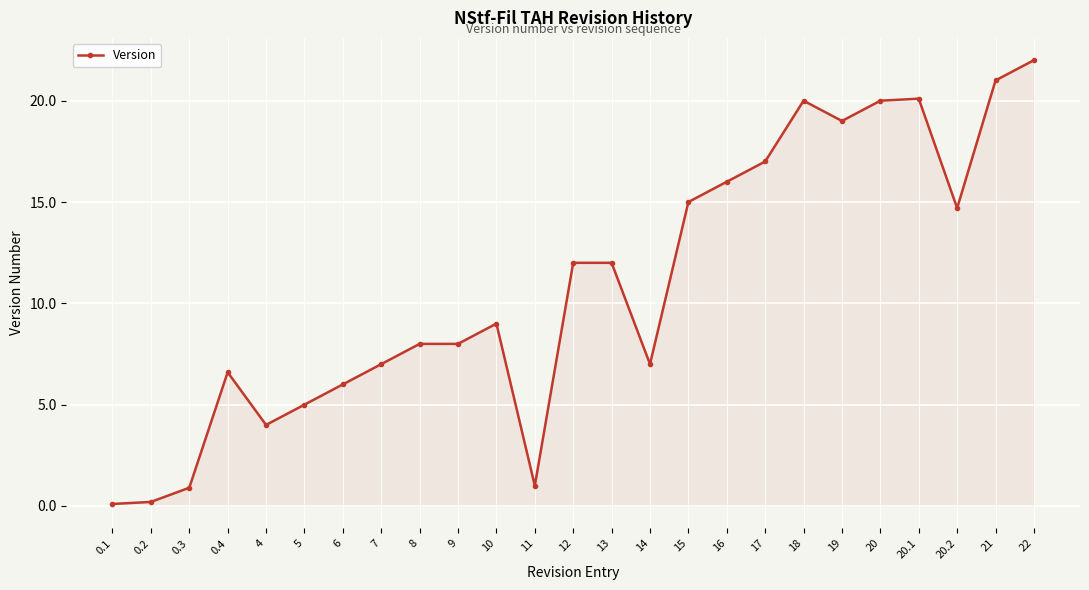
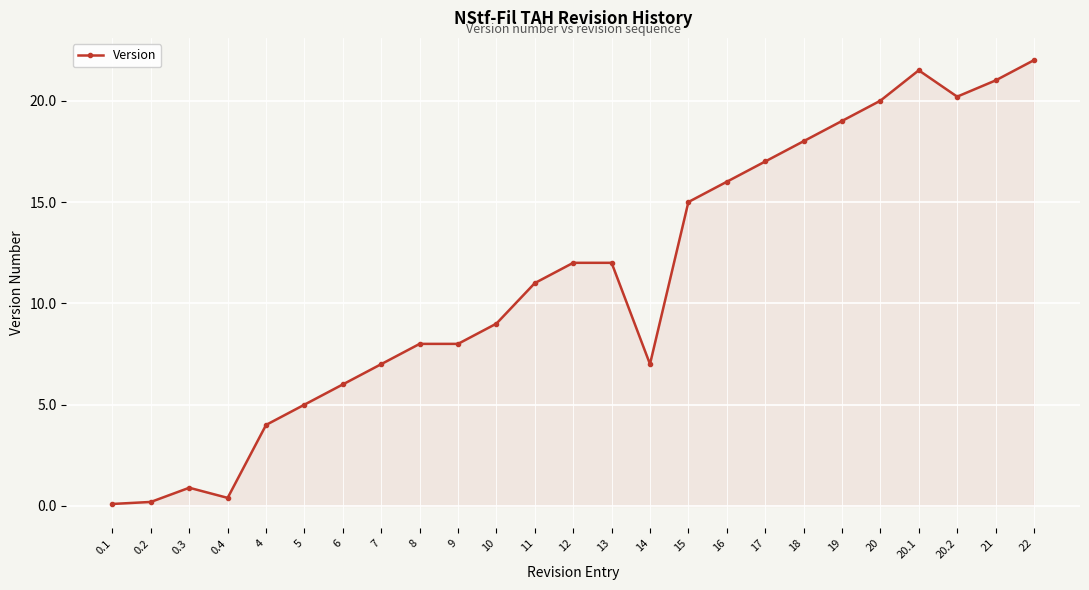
  {
    "0.1": 0.1,
    "0.2": 0.2,
    "0.3": 0.9,
-   "0.4": 6.6,
+   "0.4": 0.4,
    "4": 4.0,
    "5": 5.0,
    "6": 6.0,
    "7": 7.0,
    "8": 8.0,
    "9": 8.0,
    "10": 9.0,
-   "11": 1,
+   "11": 11,
    "12": 12.0,
    "13": 12.0,
    "14": 7.0,
    "15": 15.0,
    "16": 16.0,
    "17": 17.0,
-   "18": 20,
+   "18": 18,
    "19": 19.0,
    "20": 20.0,
-   "20.1": 20.1,
-   "20.2": 14.7,
+   "20.1": 21.5,
+   "20.2": 20.2,
    "21": 21.0,
    "22": 22.0
  }
